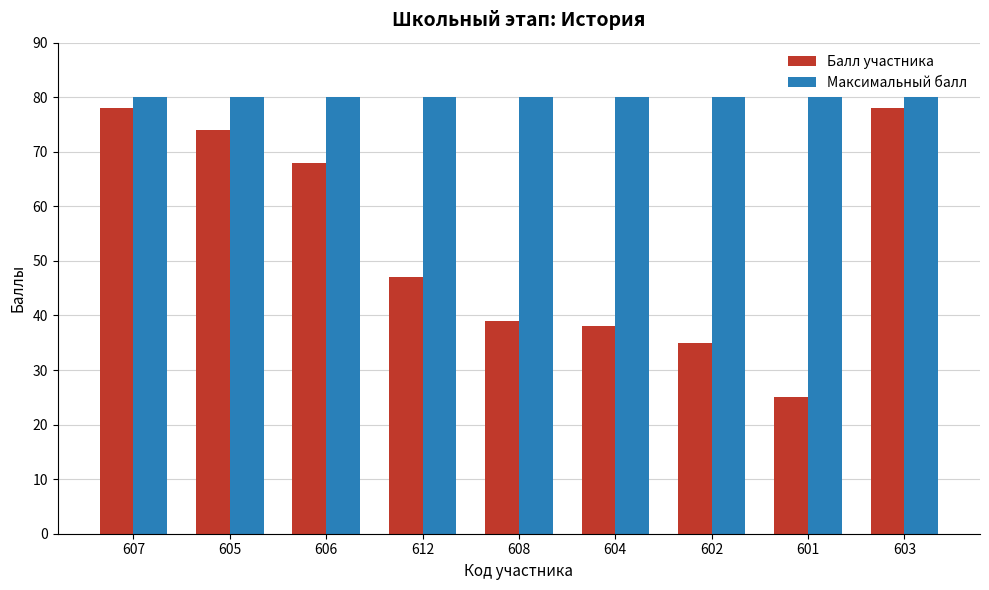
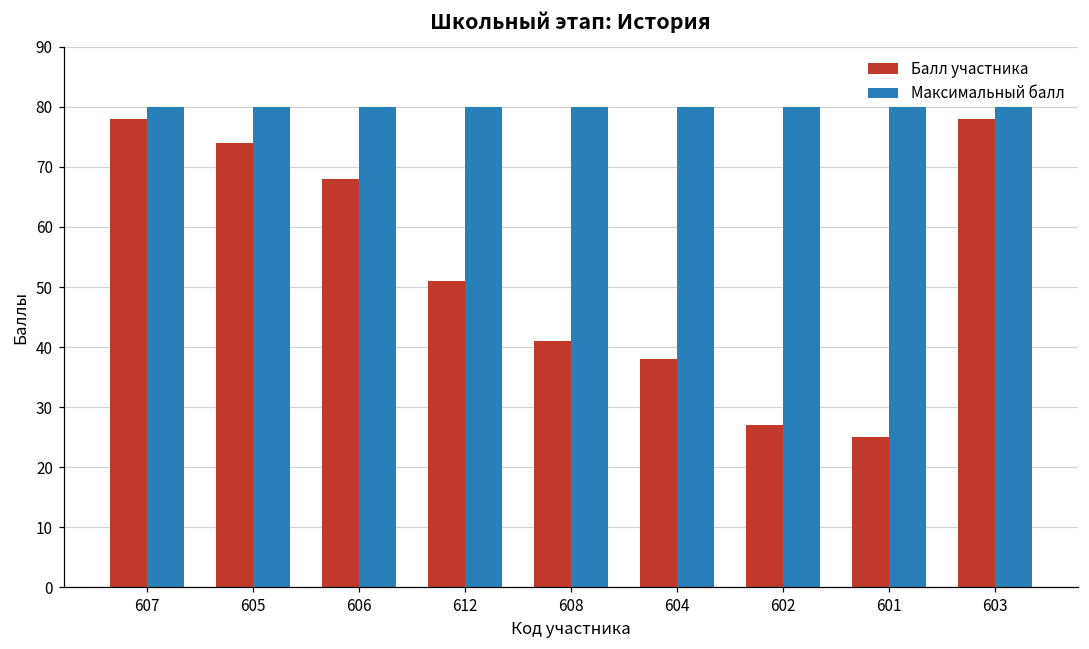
  {
    "Балл участника": {
      "607": 78,
      "605": 74,
      "606": 68,
-     "612": 47,
-     "608": 39,
+     "612": 51,
+     "608": 41,
      "604": 38,
-     "602": 35,
+     "602": 27,
      "601": 25,
      "603": 78
    },
    "Максимальный балл": {
      "607": 80,
      "605": 80,
      "606": 80,
      "612": 80,
      "608": 80,
      "604": 80,
      "602": 80,
      "601": 80,
      "603": 80
    }
  }
